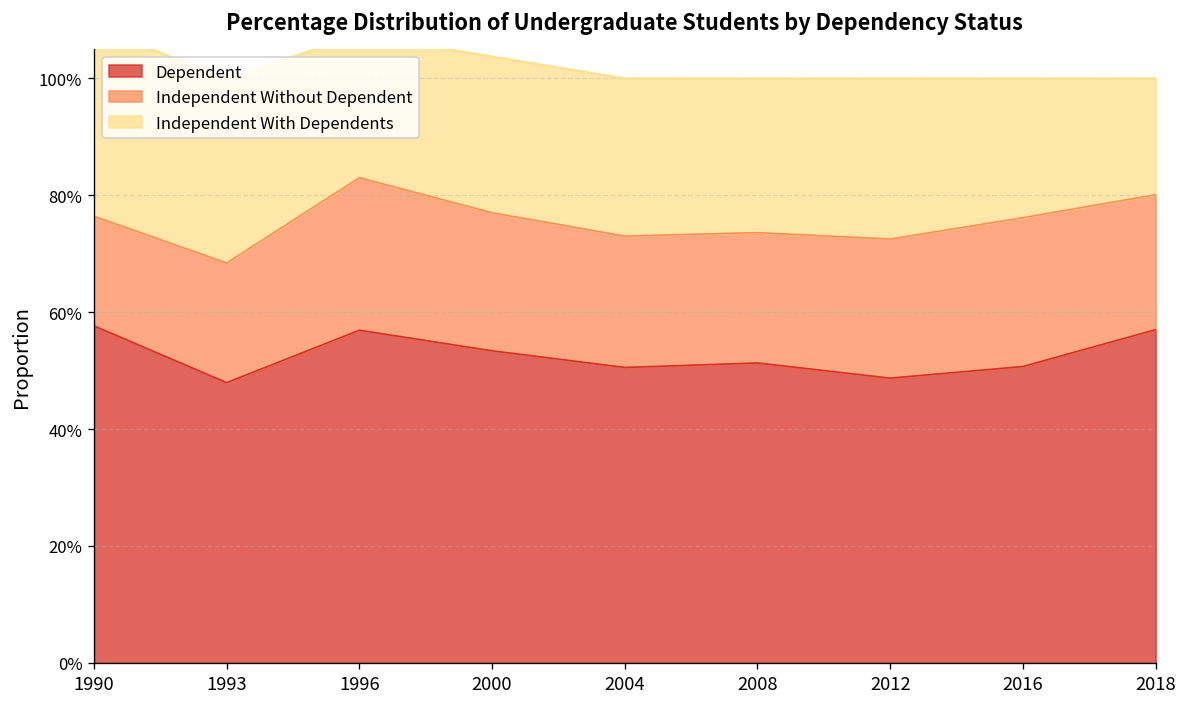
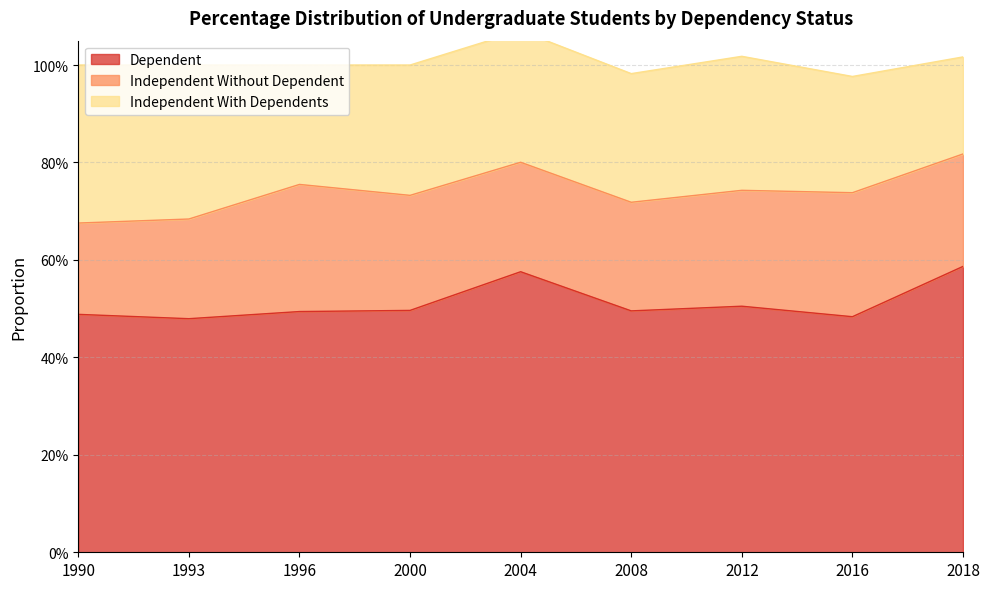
  {
    "Dependent": {
-     "1990": "58%",
+     "1990": "49%",
      "1993": "48%",
-     "1996": "57%",
-     "2000": "53%",
-     "2004": "51%",
-     "2008": "51%",
-     "2012": "49%",
-     "2016": "51%",
-     "2018": "57%"
+     "1996": "49%",
+     "2000": "50%",
+     "2004": "58%",
+     "2008": "50%",
+     "2012": "51%",
+     "2016": "48%",
+     "2018": "59%"
    },
    "Independent Without Dependent": {
      "1990": "19%",
      "1993": "20%",
      "1996": "26%",
      "2000": "24%",
      "2004": "22%",
      "2008": "22%",
      "2012": "24%",
      "2016": "25%",
      "2018": "23%"
    },
    "Independent With Dependents": {
      "2000": "27%",
      "2008": "26%",
      "2012": "28%",
      "2016": "24%",
      "2018": "20%"
    }
  }
